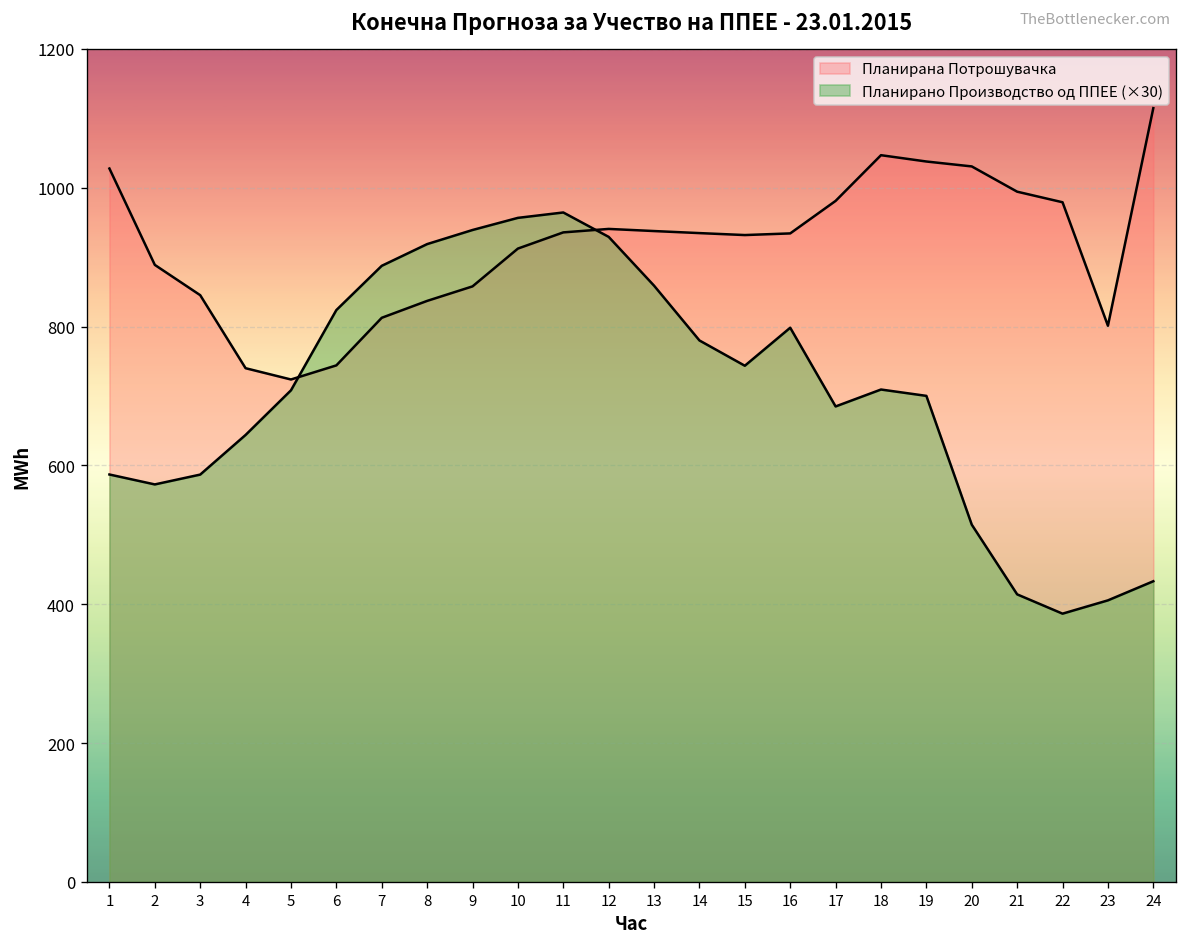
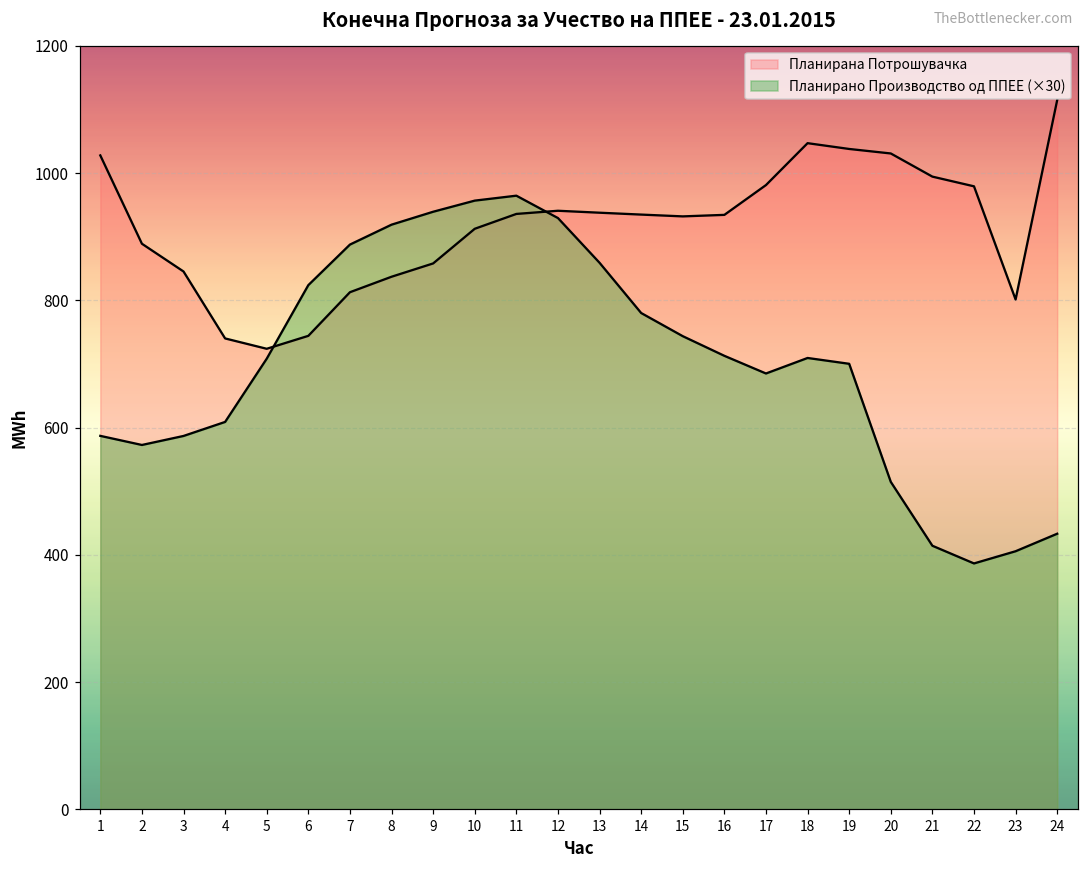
  {
    "Планирана Потрошувачка": {
      "1": 1030,
      "2": 890,
      "3": 850,
      "4": 740,
      "5": 720,
      "6": 740,
      "7": 810,
      "8": 840,
      "9": 860,
      "10": 910,
      "11": 940,
      "12": 940,
      "13": 940,
      "14": 930,
      "15": 930,
      "16": 930,
      "17": 980,
      "18": 1050,
      "19": 1040,
      "20": 1030,
      "21": 990,
      "22": 980,
      "23": 800,
      "24": 1110
    },
    "Планирано Производство од ППЕЕ (×30)": {
      "1": 590,
      "2": 570,
      "3": 590,
-     "4": 640,
+     "4": 610,
      "5": 710,
      "6": 820,
      "7": 890,
      "8": 920,
      "9": 940,
      "10": 960,
      "11": 960,
      "12": 930,
      "13": 860,
      "14": 780,
      "15": 740,
-     "16": 800,
+     "16": 710,
      "17": 680,
      "18": 710,
      "19": 700,
      "20": 510,
      "21": 410,
      "22": 390,
      "23": 410,
      "24": 430
    }
  }
